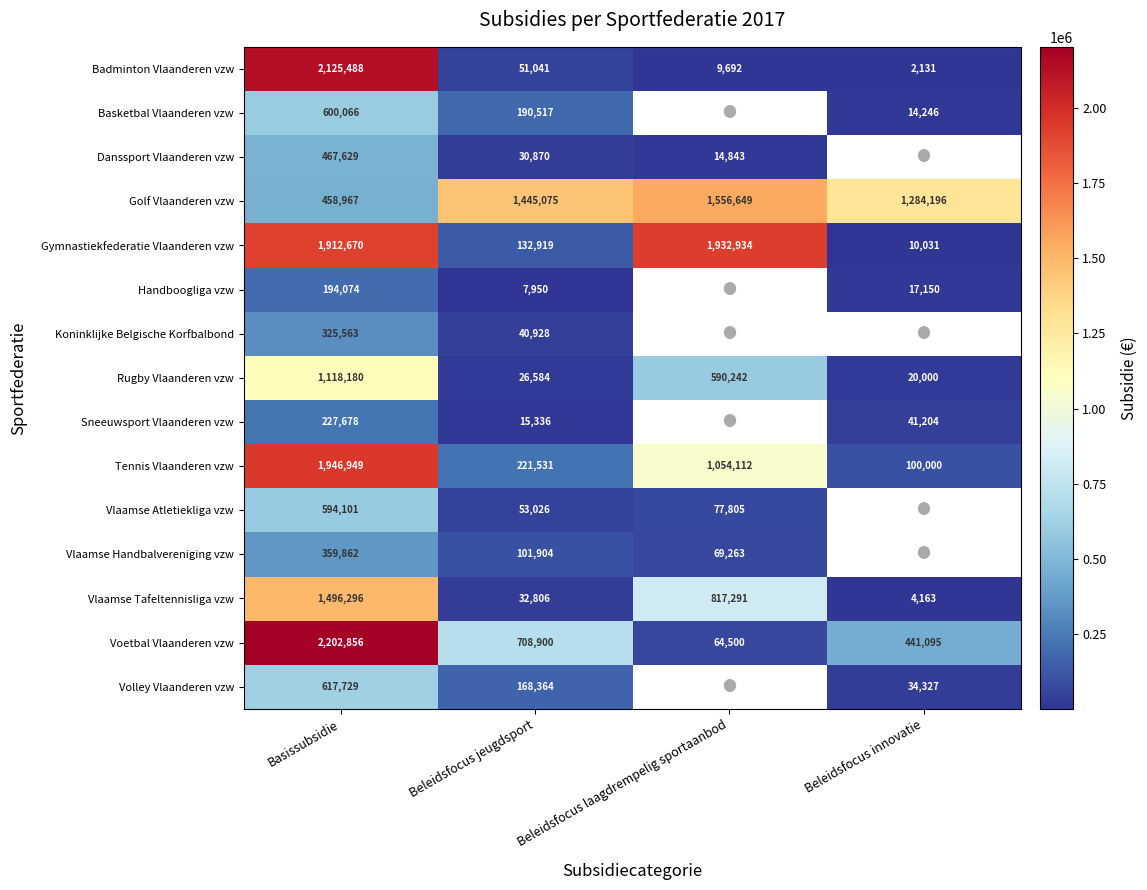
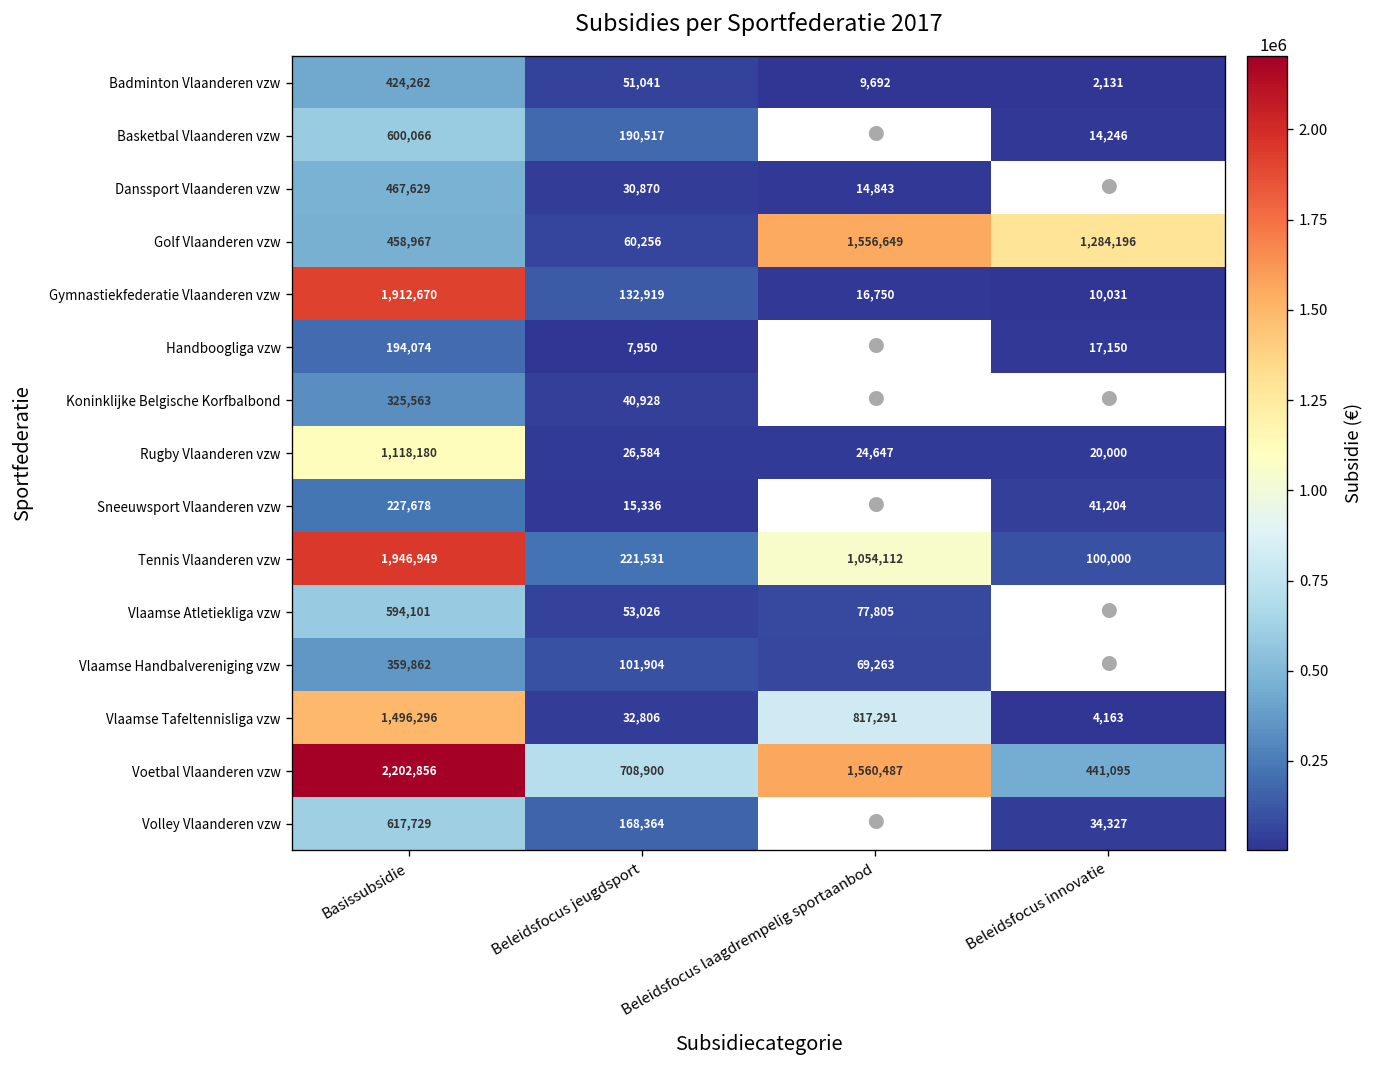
  {
    "Badminton Vlaanderen vzw": {
-     "Basissubsidie": "2,125,488",
+     "Basissubsidie": "424,262",
      "Beleidsfocus jeugdsport": "51,041",
      "Beleidsfocus laagdrempelig sportaanbod": "9,692",
      "Beleidsfocus innovatie": "2,131"
    },
    "Basketbal Vlaanderen vzw": {
      "Basissubsidie": "600,066",
      "Beleidsfocus jeugdsport": "190,517",
      "Beleidsfocus innovatie": "14,246"
    },
    "Danssport Vlaanderen vzw": {
      "Basissubsidie": "467,629",
      "Beleidsfocus jeugdsport": "30,870",
      "Beleidsfocus laagdrempelig sportaanbod": "14,843"
    },
    "Golf Vlaanderen vzw": {
      "Basissubsidie": "458,967",
-     "Beleidsfocus jeugdsport": "1,445,075",
+     "Beleidsfocus jeugdsport": "60,256",
      "Beleidsfocus laagdrempelig sportaanbod": "1,556,649",
      "Beleidsfocus innovatie": "1,284,196"
    },
    "Gymnastiekfederatie Vlaanderen vzw": {
      "Basissubsidie": "1,912,670",
      "Beleidsfocus jeugdsport": "132,919",
-     "Beleidsfocus laagdrempelig sportaanbod": "1,932,934",
+     "Beleidsfocus laagdrempelig sportaanbod": "16,750",
      "Beleidsfocus innovatie": "10,031"
    },
    "Handboogliga vzw": {
      "Basissubsidie": "194,074",
      "Beleidsfocus jeugdsport": "7,950",
      "Beleidsfocus innovatie": "17,150"
    },
    "Koninklijke Belgische Korfbalbond": {
      "Basissubsidie": "325,563",
      "Beleidsfocus jeugdsport": "40,928"
    },
    "Rugby Vlaanderen vzw": {
      "Basissubsidie": "1,118,180",
      "Beleidsfocus jeugdsport": "26,584",
-     "Beleidsfocus laagdrempelig sportaanbod": "590,242",
+     "Beleidsfocus laagdrempelig sportaanbod": "24,647",
      "Beleidsfocus innovatie": "20,000"
    },
    "Sneeuwsport Vlaanderen vzw": {
      "Basissubsidie": "227,678",
      "Beleidsfocus jeugdsport": "15,336",
      "Beleidsfocus innovatie": "41,204"
    },
    "Tennis Vlaanderen vzw": {
      "Basissubsidie": "1,946,949",
      "Beleidsfocus jeugdsport": "221,531",
      "Beleidsfocus laagdrempelig sportaanbod": "1,054,112",
      "Beleidsfocus innovatie": "100,000"
    },
    "Vlaamse Atletiekliga vzw": {
      "Basissubsidie": "594,101",
      "Beleidsfocus jeugdsport": "53,026",
      "Beleidsfocus laagdrempelig sportaanbod": "77,805"
    },
    "Vlaamse Handbalvereniging vzw": {
      "Basissubsidie": "359,862",
      "Beleidsfocus jeugdsport": "101,904",
      "Beleidsfocus laagdrempelig sportaanbod": "69,263"
    },
    "Vlaamse Tafeltennisliga vzw": {
      "Basissubsidie": "1,496,296",
      "Beleidsfocus jeugdsport": "32,806",
      "Beleidsfocus laagdrempelig sportaanbod": "817,291",
      "Beleidsfocus innovatie": "4,163"
    },
    "Voetbal Vlaanderen vzw": {
      "Basissubsidie": "2,202,856",
      "Beleidsfocus jeugdsport": "708,900",
-     "Beleidsfocus laagdrempelig sportaanbod": "64,500",
+     "Beleidsfocus laagdrempelig sportaanbod": "1,560,487",
      "Beleidsfocus innovatie": "441,095"
    },
    "Volley Vlaanderen vzw": {
      "Basissubsidie": "617,729",
      "Beleidsfocus jeugdsport": "168,364",
      "Beleidsfocus innovatie": "34,327"
    }
  }
